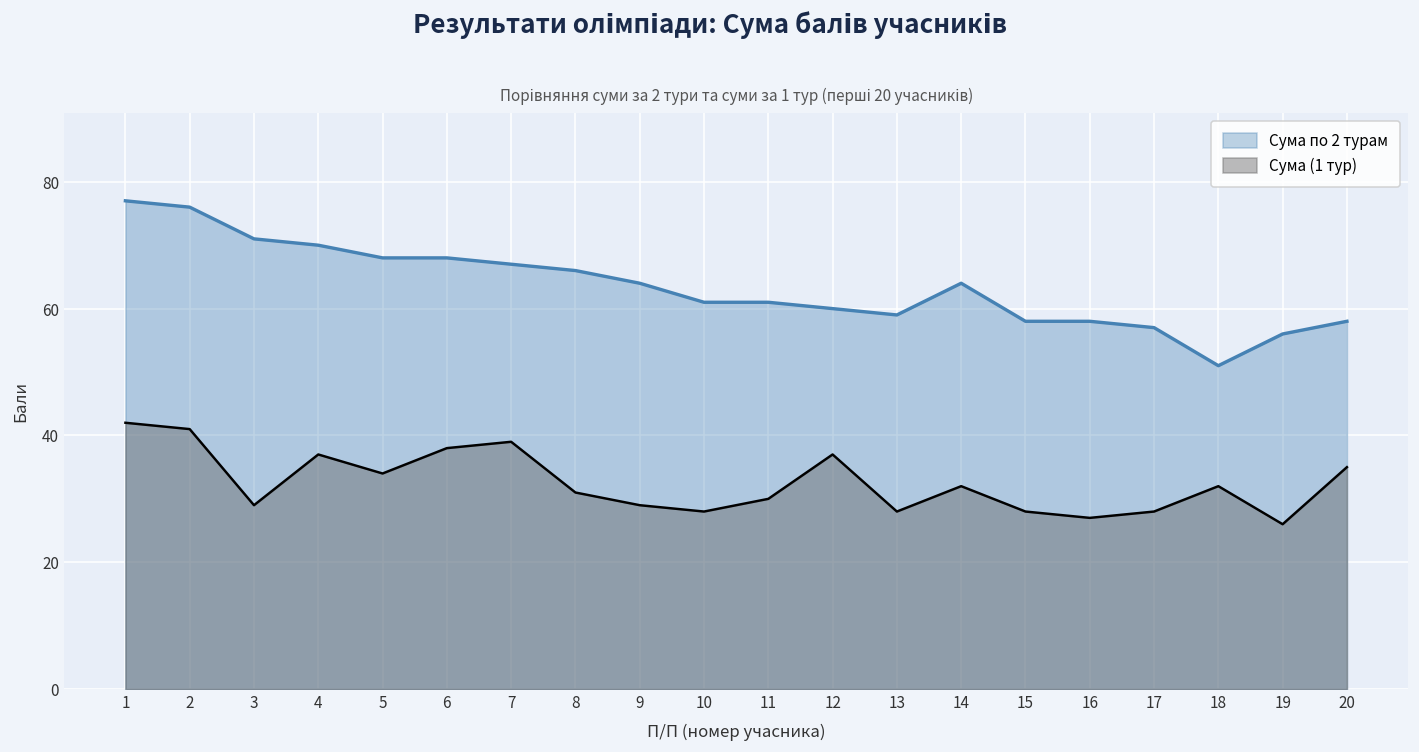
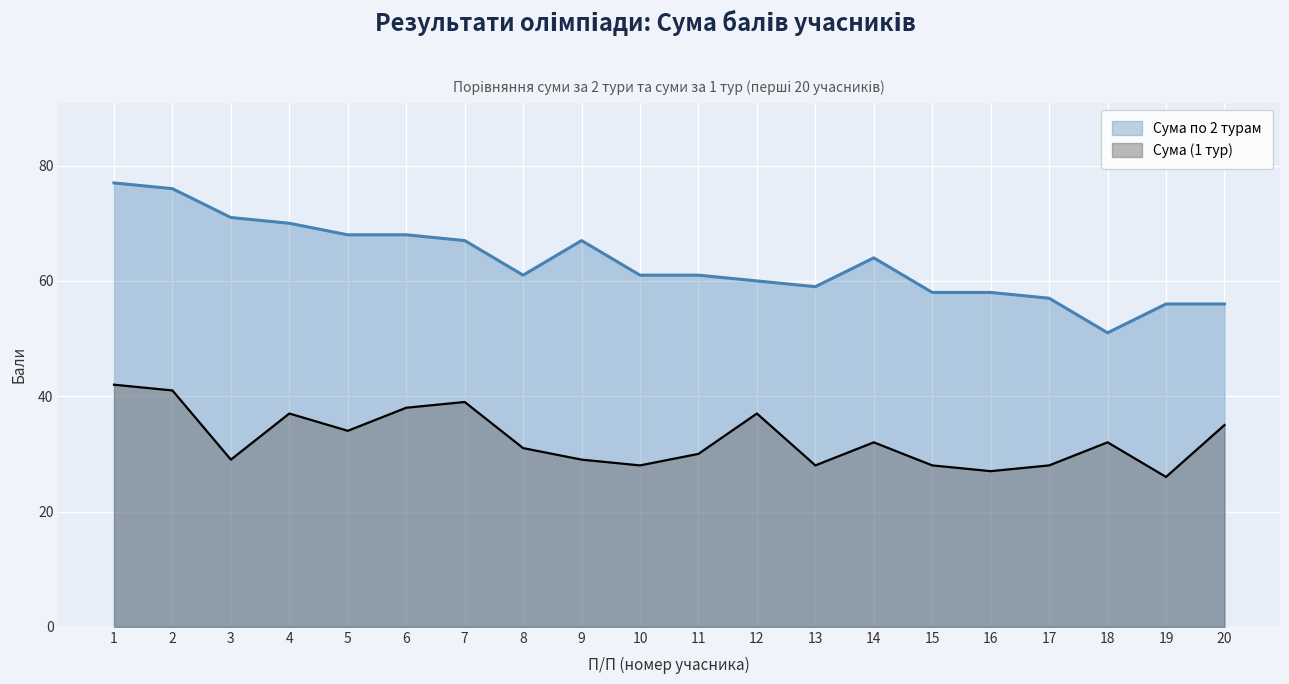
  {
    "Сума по 2 турам": {
      "1": 77,
      "2": 76,
      "3": 71,
      "4": 70,
      "5": 68,
      "6": 68,
      "7": 67,
-     "8": 66,
-     "9": 64,
+     "8": 61,
+     "9": 67,
      "10": 61,
      "11": 61,
      "12": 60,
      "13": 59,
      "14": 64,
      "15": 58,
      "16": 58,
      "17": 57,
      "18": 51,
      "19": 56,
-     "20": 58
+     "20": 56
    },
    "Сума (1 тур)": {
      "1": 42,
      "2": 41,
      "3": 29,
      "4": 37,
      "5": 34,
      "6": 38,
      "7": 39,
      "8": 31,
      "9": 29,
      "10": 28,
      "11": 30,
      "12": 37,
      "13": 28,
      "14": 32,
      "15": 28,
      "16": 27,
      "17": 28,
      "18": 32,
      "19": 26,
      "20": 35
    }
  }
